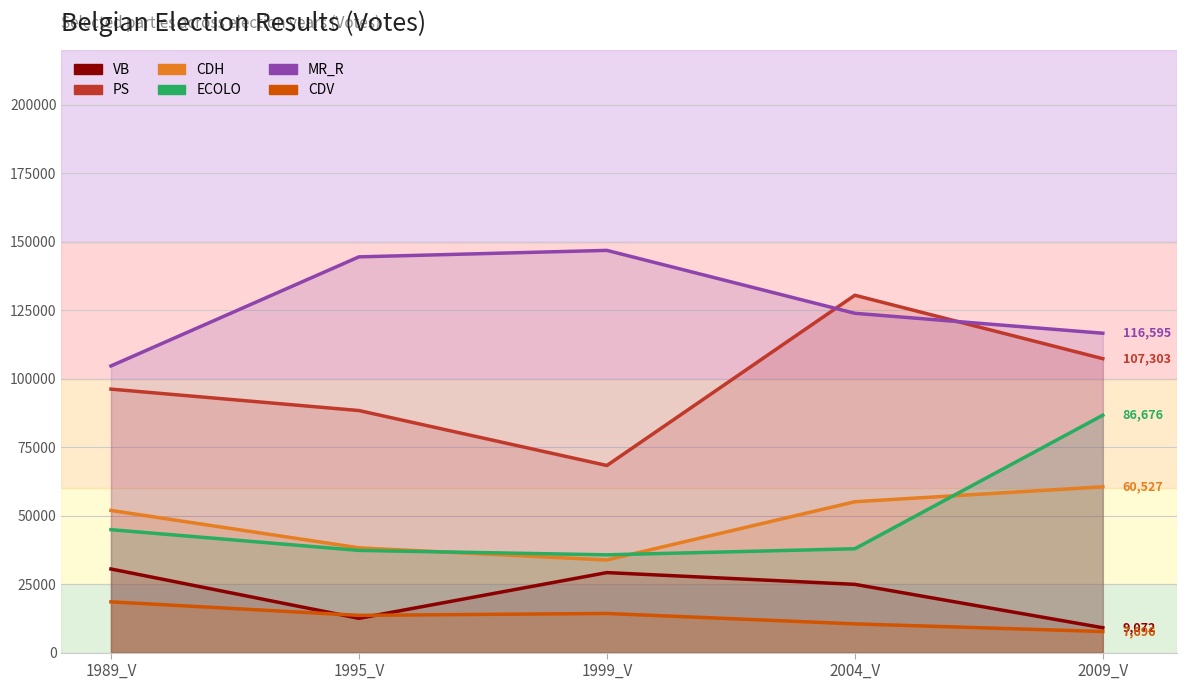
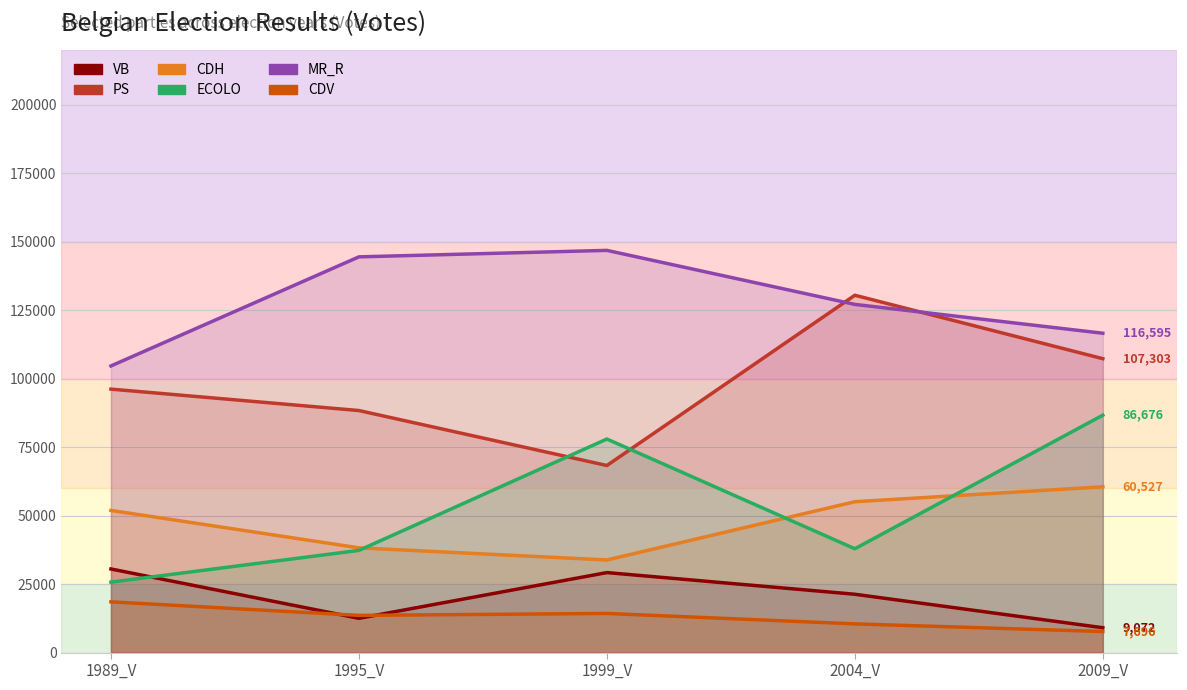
  {
    "VB": {
      "1989_V": 31000,
      "1995_V": 13000,
      "1999_V": 29000,
-     "2004_V": 25000
+     "2004_V": 21000
    },
    "ECOLO": {
-     "1989_V": 45000,
+     "1989_V": 26000,
      "1995_V": 37000,
-     "1999_V": 36000,
+     "1999_V": 78000,
      "2004_V": 38000
    },
    "MR_R": {
      "1989_V": 105000,
      "1995_V": 144000,
      "1999_V": 147000,
-     "2004_V": 124000
+     "2004_V": 127000
    }
  }
